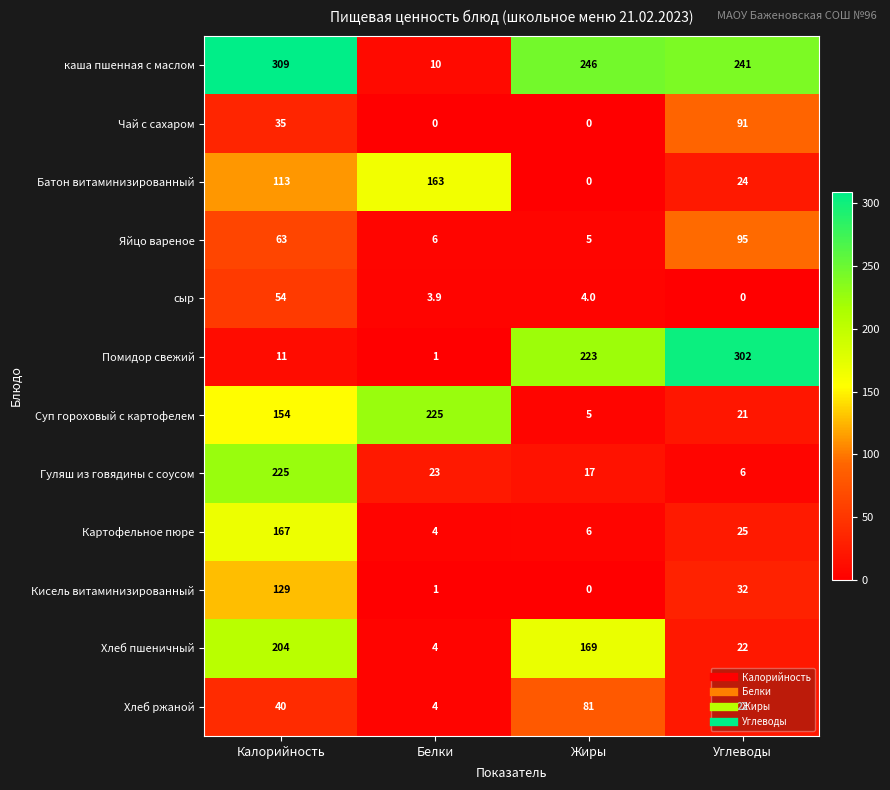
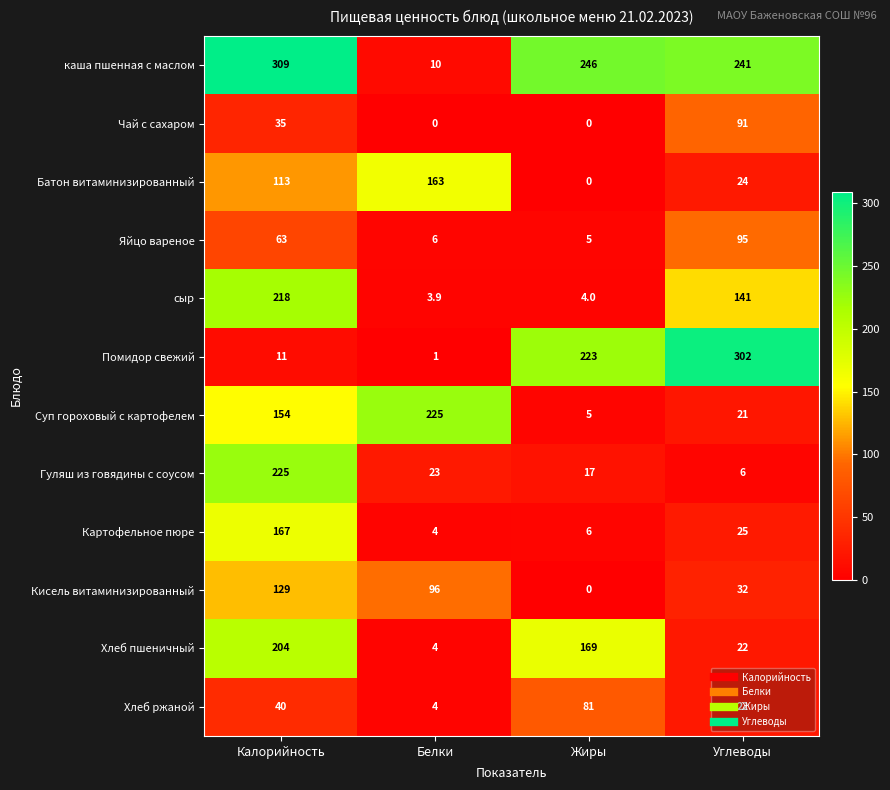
  {
    "каша пшенная с маслом": {
      "Калорийность": 309,
      "Белки": 10,
      "Жиры": 246,
      "Углеводы": 241
    },
    "Чай с сахаром": {
      "Калорийность": 35,
      "Белки": 0,
      "Жиры": 0,
      "Углеводы": 91
    },
    "Батон витаминизированный": {
      "Калорийность": 113,
      "Белки": 163,
      "Жиры": 0,
      "Углеводы": 24
    },
    "Яйцо вареное": {
      "Калорийность": 63,
      "Белки": 6,
      "Жиры": 5,
      "Углеводы": 95
    },
    "сыр": {
-     "Калорийность": 54,
+     "Калорийность": 218,
      "Белки": 3.9,
      "Жиры": 4.0,
-     "Углеводы": 0
+     "Углеводы": 141
    },
    "Помидор свежий": {
      "Калорийность": 11,
      "Белки": 1,
      "Жиры": 223,
      "Углеводы": 302
    },
    "Суп гороховый с картофелем": {
      "Калорийность": 154,
      "Белки": 225,
      "Жиры": 5,
      "Углеводы": 21
    },
    "Гуляш из говядины с соусом": {
      "Калорийность": 225,
      "Белки": 23,
      "Жиры": 17,
      "Углеводы": 6
    },
    "Картофельное пюре": {
      "Калорийность": 167,
      "Белки": 4,
      "Жиры": 6,
      "Углеводы": 25
    },
    "Кисель витаминизированный": {
      "Калорийность": 129,
-     "Белки": 1,
+     "Белки": 96,
      "Жиры": 0,
      "Углеводы": 32
    },
    "Хлеб пшеничный": {
      "Калорийность": 204,
      "Белки": 4,
      "Жиры": 169,
      "Углеводы": 22
    },
    "Хлеб ржаной": {
      "Калорийность": 40,
      "Белки": 4,
      "Жиры": 81
    }
  }
